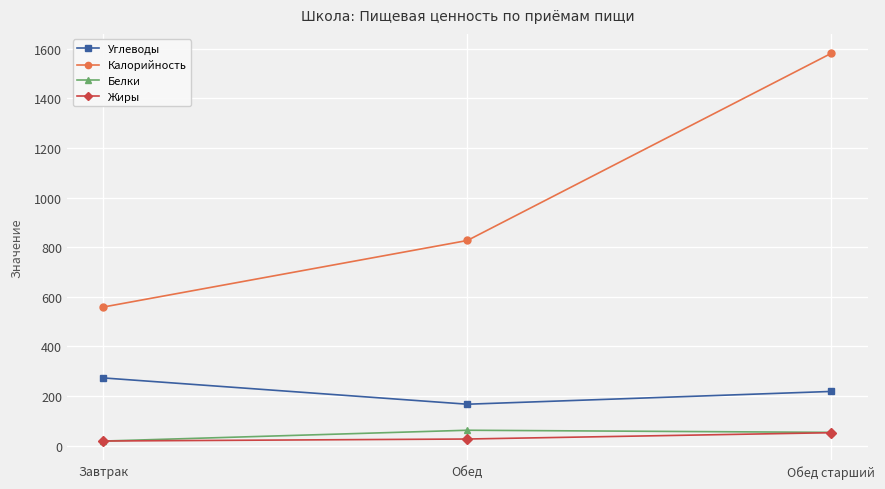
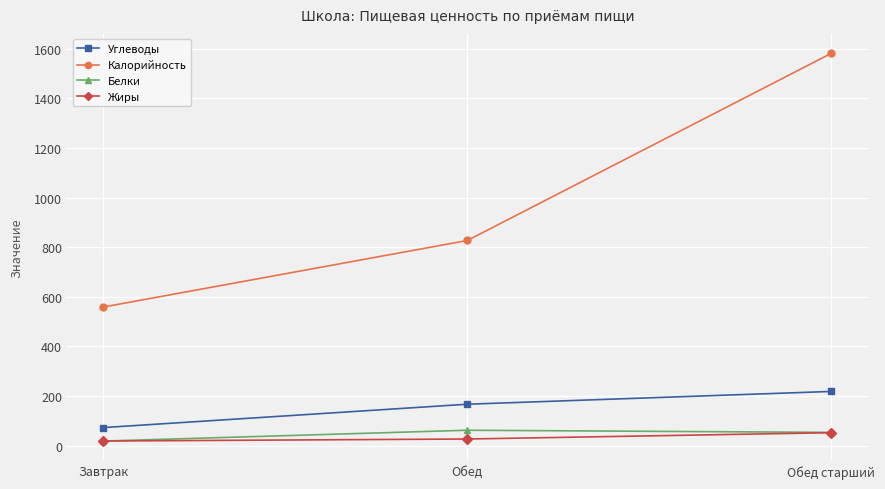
  {
    "Углеводы": {
-     "Завтрак": 270,
+     "Завтрак": 70,
      "Обед": 170,
      "Обед старший": 220
    },
    "Белки": {
      "Обед": 60
    }
  }
